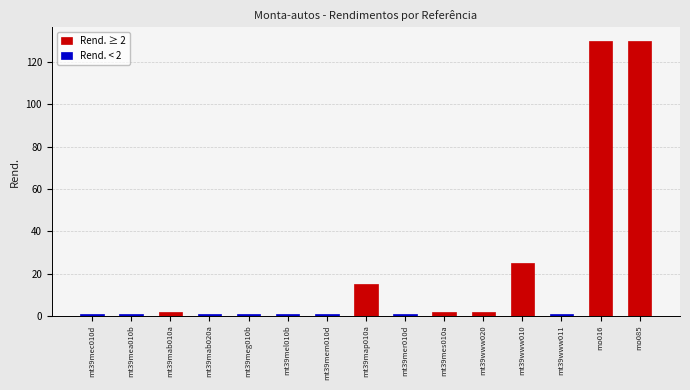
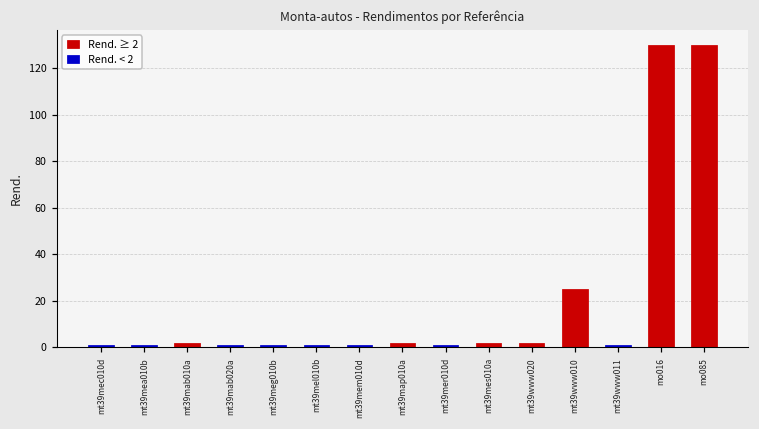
  {
    "Rend. ≥ 2": {
      "mt39mec010d": 0,
      "mt39mea010b": 0,
      "mt39mab010a": 2,
      "mt39mab020a": 0,
      "mt39meg010b": 0,
      "mt39mel010b": 0,
      "mt39mem010d": 0,
-     "mt39map010a": 15,
+     "mt39map010a": 2,
      "mt39mer010d": 0,
      "mt39mes010a": 2,
      "mt39www020": 2,
      "mt39www010": 25,
      "mt39www011": 0,
      "mo016": 130,
      "mo085": 130
    },
    "Rend. < 2": {
      "mt39mab010a": 0,
      "mt39map010a": 0,
      "mt39mes010a": 0,
      "mt39www020": 0,
      "mt39www010": 0,
      "mo016": 0,
      "mo085": 0
    }
  }
